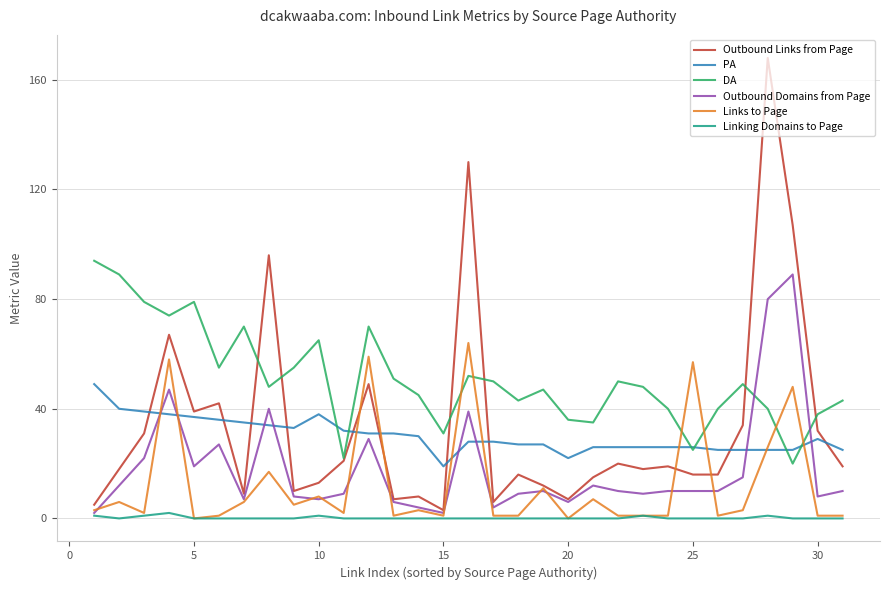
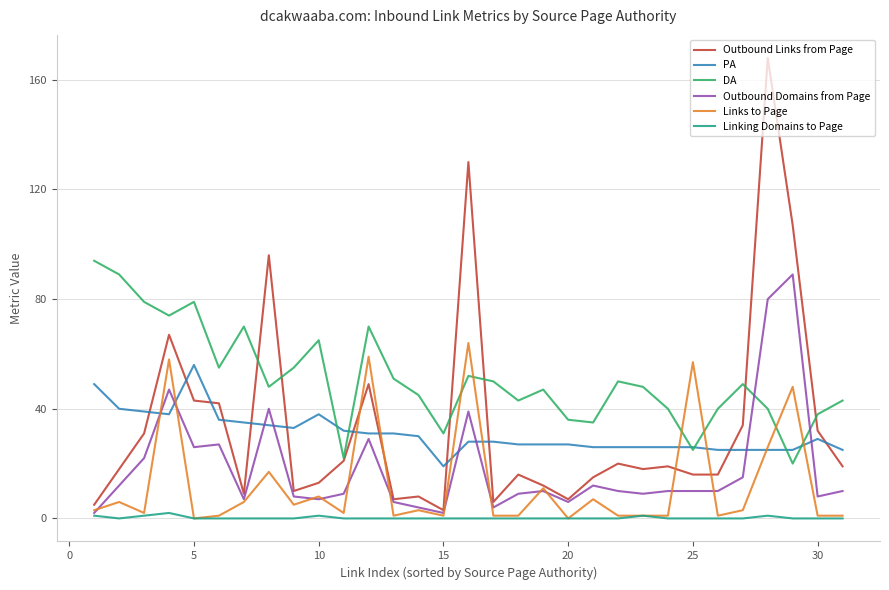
  {
    "Outbound Links from Page": {
-     "5": 39,
+     "5": 43,
      "10": 13,
      "15": 3,
      "20": 7,
      "25": 16,
      "30": 32
    },
    "PA": {
-     "5": 37,
+     "5": 56,
      "10": 38,
      "15": 19,
-     "20": 22,
+     "20": 27,
      "25": 26,
      "30": 29
    },
    "Outbound Domains from Page": {
-     "5": 19,
+     "5": 26,
      "10": 7,
      "15": 2,
      "20": 6,
      "25": 10,
      "30": 8
    },
    "Links to Page": {
      "10": 8,
      "15": 1,
      "25": 57,
      "30": 1
    }
  }
